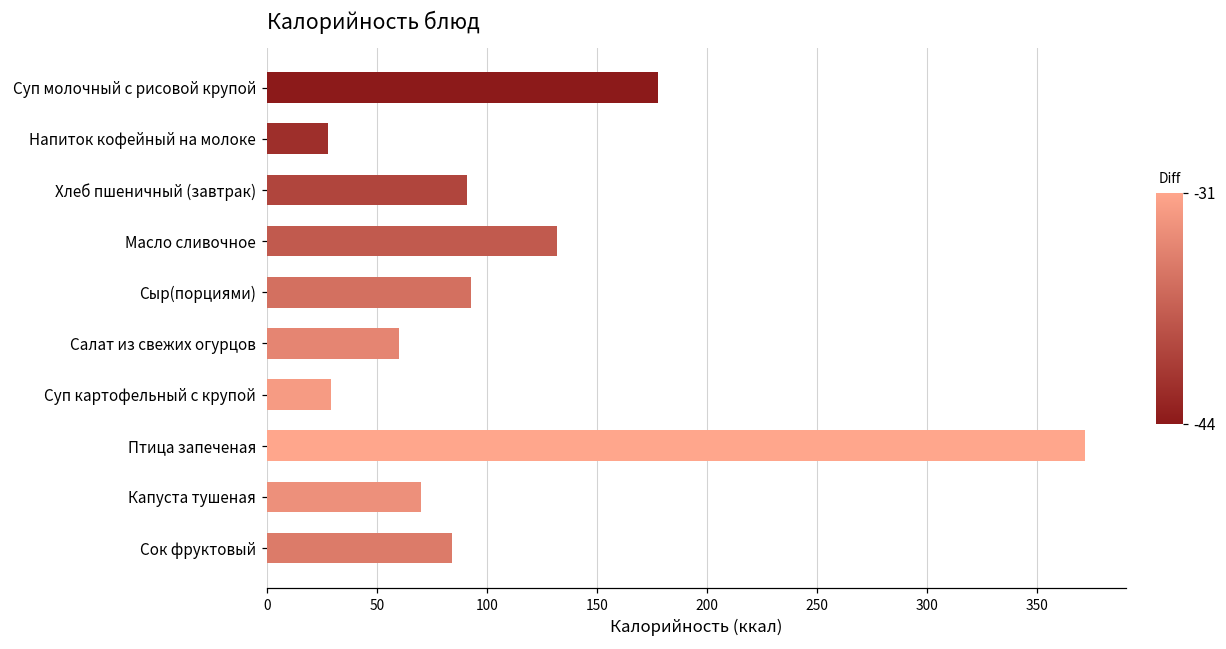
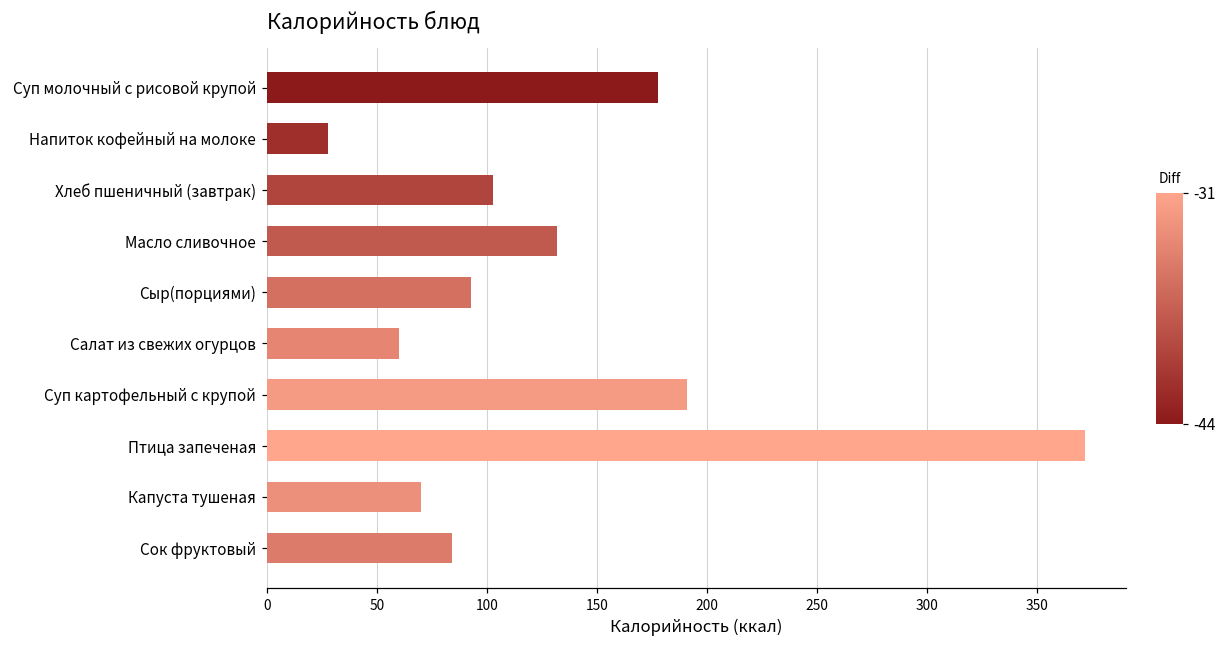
  {
    "Суп молочный с рисовой крупой": 178,
    "Напиток кофейный на молоке": 28,
-   "Хлеб пшеничный (завтрак)": 91,
+   "Хлеб пшеничный (завтрак)": 103,
    "Масло сливочное": 132,
    "Сыр(порциями)": 93,
    "Салат из свежих огурцов": 60,
-   "Суп картофельный с крупой": 29,
+   "Суп картофельный с крупой": 191,
    "Птица запеченая": 372,
    "Капуста тушеная": 70,
    "Сок фруктовый": 84
  }
